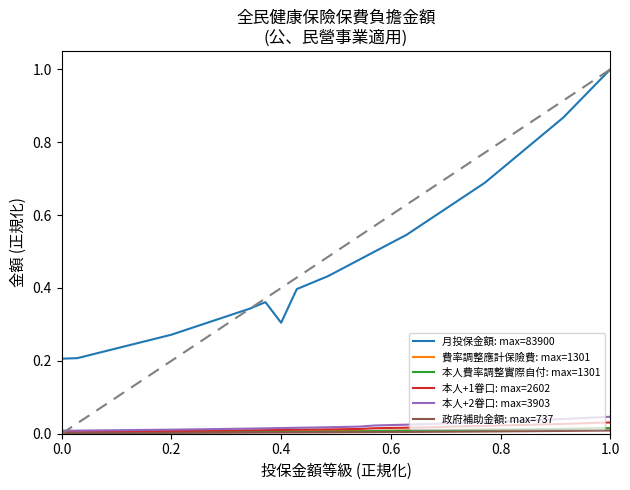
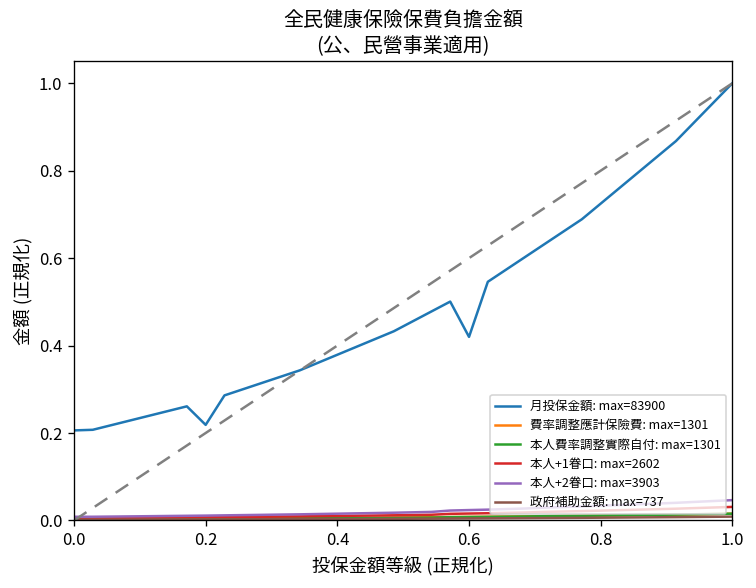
  {
    "月投保金額: max=83900": {
      "0.0": 0.21,
-     "0.2": 0.27,
-     "0.4": 0.30,
-     "0.6": 0.52,
+     "0.2": 0.22,
+     "0.4": 0.38,
+     "0.6": 0.42,
      "0.8": 0.72
    },
    "本人+1眷口: max=2602": {
      "0.6": 0.02,
      "1.0": 0.03
    },
    "本人+2眷口: max=3903": {
      "0.6": 0.02,
      "1.0": 0.05
    }
  }
